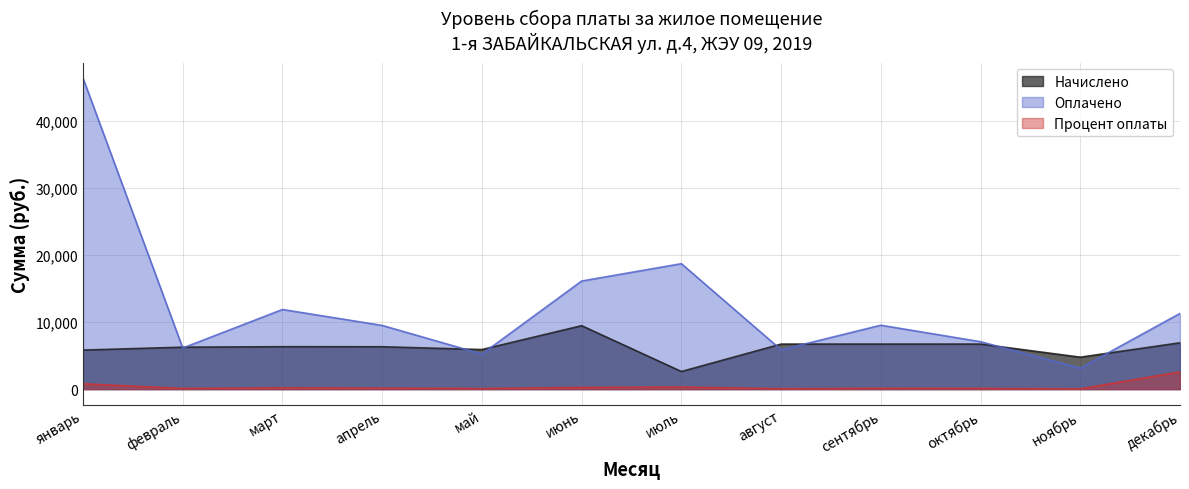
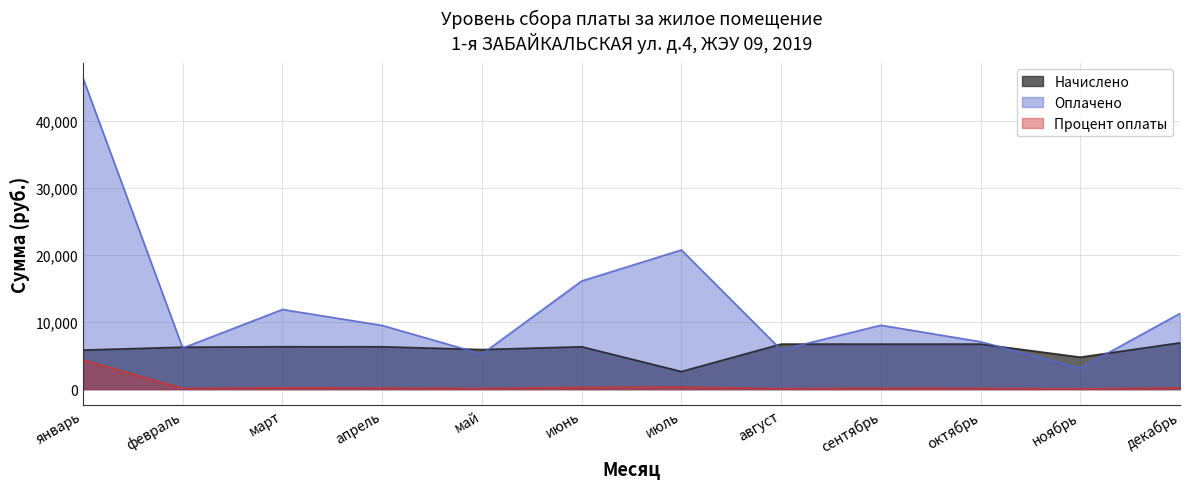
  {
    "Начислено": {
      "январь": "6,000",
      "март": "6,000",
      "апрель": "6,000",
      "май": "6,000",
-     "июнь": "9,000",
+     "июнь": "6,000",
      "июль": "3,000",
      "август": "7,000",
      "сентябрь": "7,000",
      "ноябрь": "5,000",
      "декабрь": "7,000"
    },
    "Оплачено": {
      "январь": "46,000",
      "март": "12,000",
      "апрель": "10,000",
      "май": "5,000",
      "июнь": "16,000",
-     "июль": "19,000",
+     "июль": "21,000",
      "август": "6,000",
      "сентябрь": "10,000",
      "ноябрь": "3,000",
      "декабрь": "11,000"
    },
    "Процент оплаты": {
-     "январь": "1,000",
+     "январь": "4,000",
      "февраль": "0",
      "март": "0",
      "апрель": "0",
      "май": "0",
      "июнь": "0",
      "июль": "0",
      "август": "0",
      "сентябрь": "0",
      "октябрь": "0",
      "ноябрь": "0",
-     "декабрь": "3,000"
+     "декабрь": "0"
    }
  }
